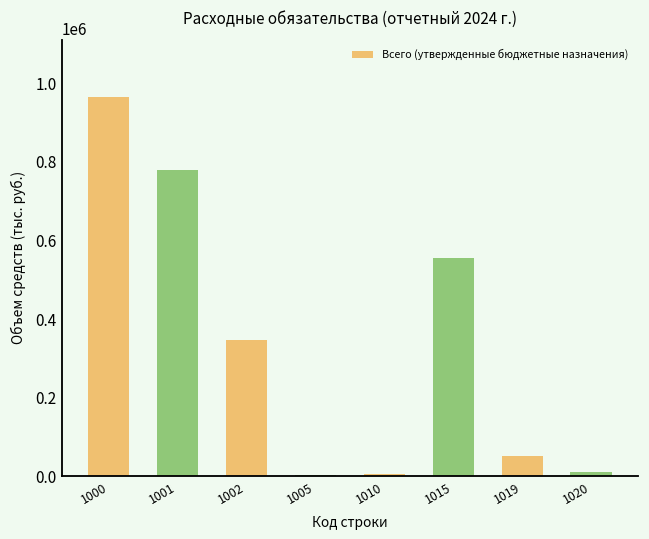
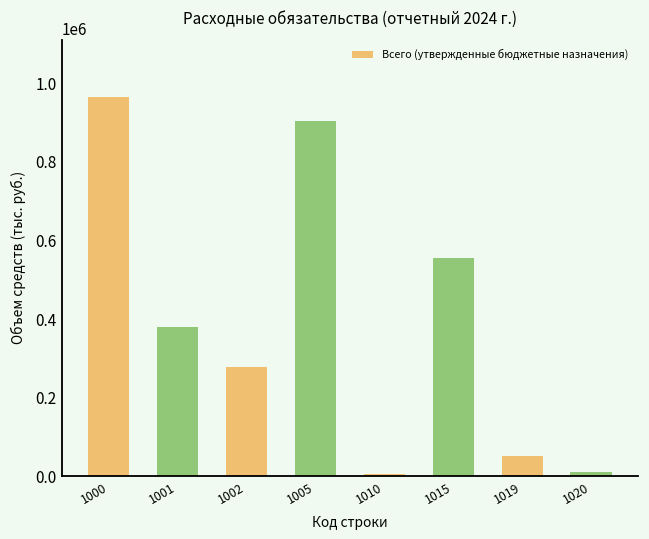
  {
    "1000": 970000,
-   "1001": 780000,
-   "1002": 350000,
-   "1005": 0,
+   "1001": 380000,
+   "1002": 280000,
+   "1005": 900000,
    "1015": 560000,
    "1019": 50000,
    "1020": 10000
  }
